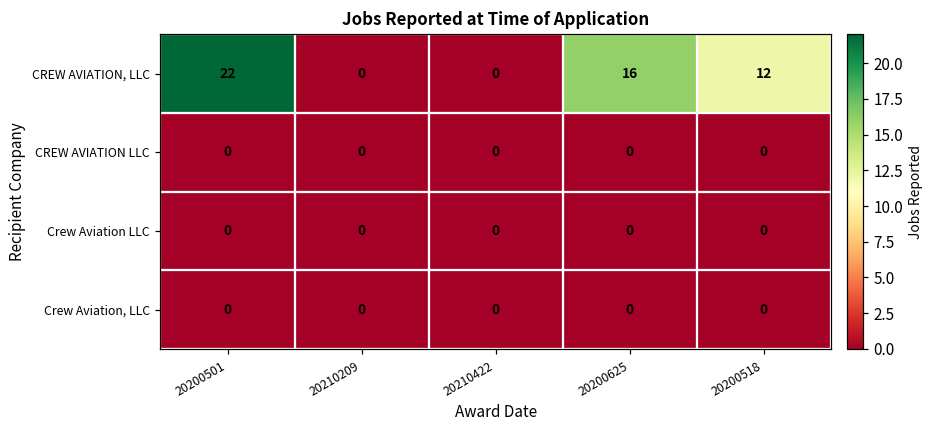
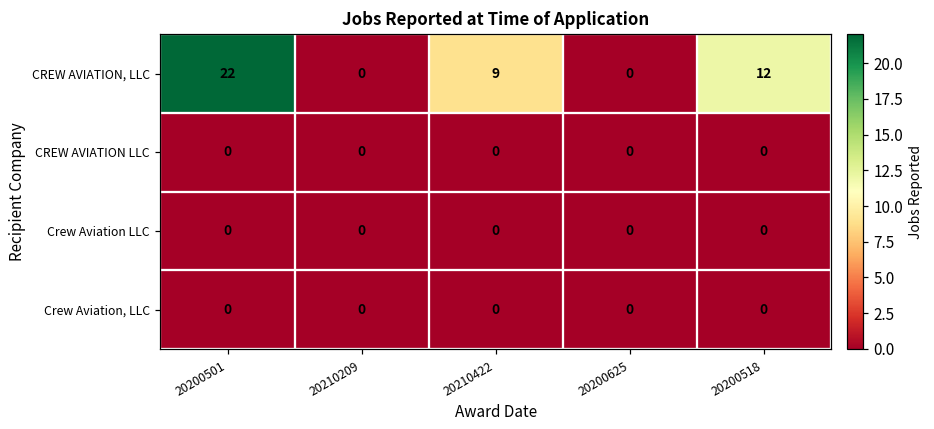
  {
    "CREW AVIATION, LLC": {
      "20200501": 22,
      "20210209": 0,
-     "20210422": 0,
-     "20200625": 16,
+     "20210422": 9,
+     "20200625": 0,
      "20200518": 12
    },
    "CREW AVIATION LLC": {
      "20200501": 0,
      "20210209": 0,
      "20210422": 0,
      "20200625": 0,
      "20200518": 0
    },
    "Crew Aviation LLC": {
      "20200501": 0,
      "20210209": 0,
      "20210422": 0,
      "20200625": 0,
      "20200518": 0
    },
    "Crew Aviation, LLC": {
      "20200501": 0,
      "20210209": 0,
      "20210422": 0,
      "20200625": 0,
      "20200518": 0
    }
  }
